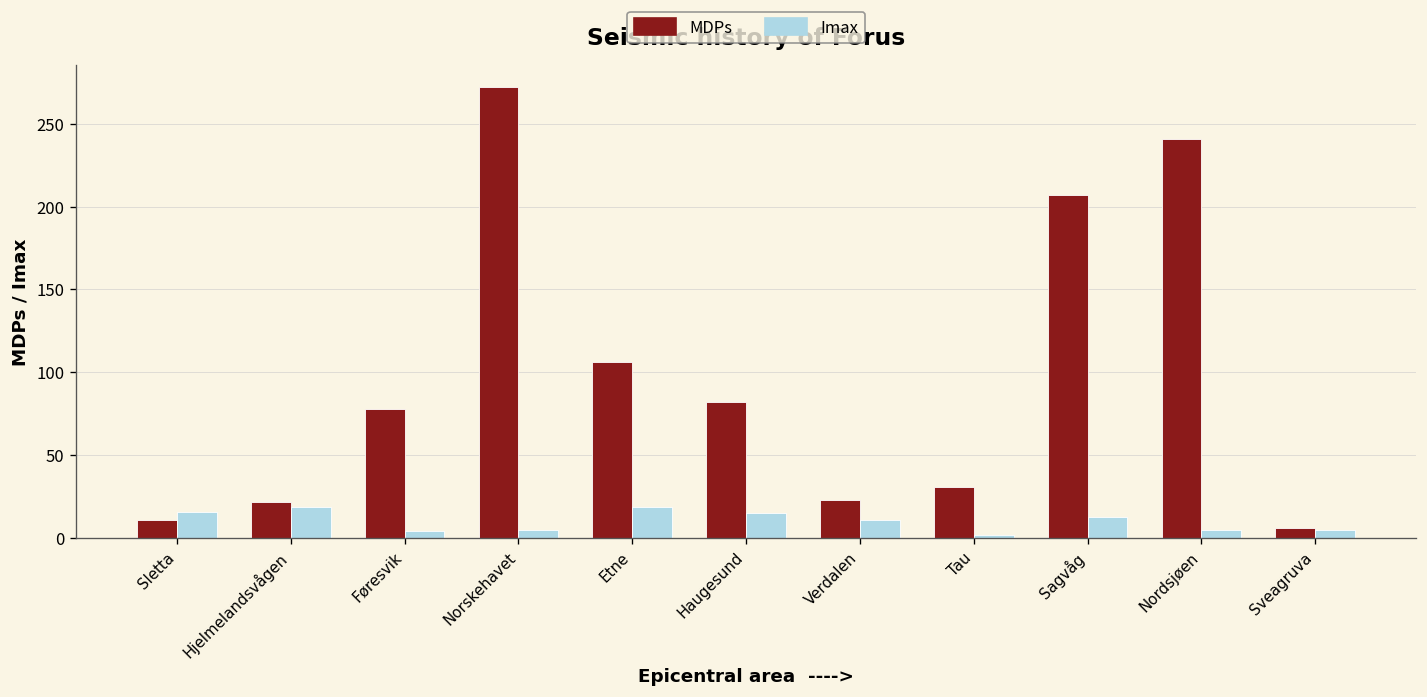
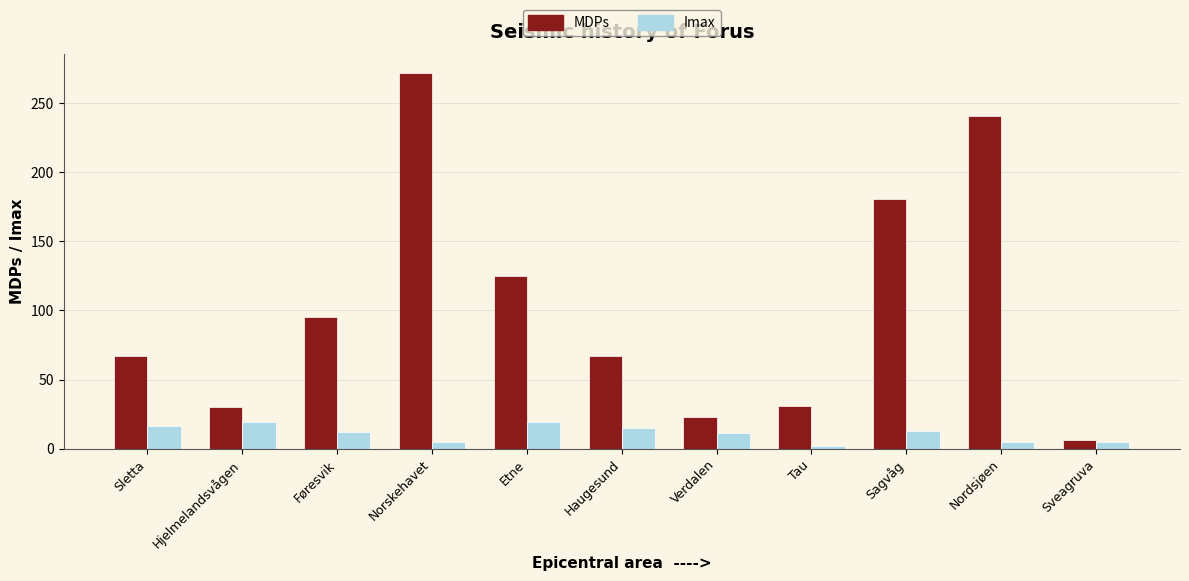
  {
    "MDPs": {
-     "Sletta": 11,
-     "Hjelmelandsvågen": 22,
-     "Føresvik": 78,
+     "Sletta": 67,
+     "Hjelmelandsvågen": 30,
+     "Føresvik": 95,
      "Norskehavet": 272,
-     "Etne": 106,
-     "Haugesund": 82,
+     "Etne": 125,
+     "Haugesund": 67,
      "Verdalen": 23,
      "Tau": 31,
-     "Sagvåg": 207,
+     "Sagvåg": 181,
      "Nordsjøen": 241,
      "Sveagruva": 6
    },
    "Imax": {
      "Sletta": 16,
      "Hjelmelandsvågen": 19,
-     "Føresvik": 4,
+     "Føresvik": 12,
      "Norskehavet": 5,
      "Etne": 19,
      "Haugesund": 15,
      "Verdalen": 11,
      "Tau": 2,
      "Sagvåg": 13,
      "Nordsjøen": 5,
      "Sveagruva": 5
    }
  }
